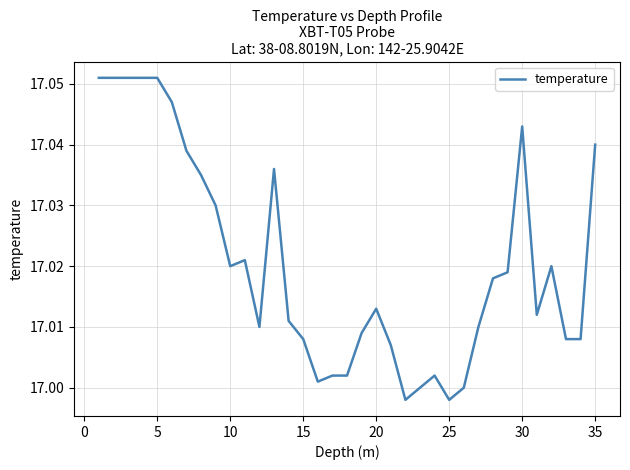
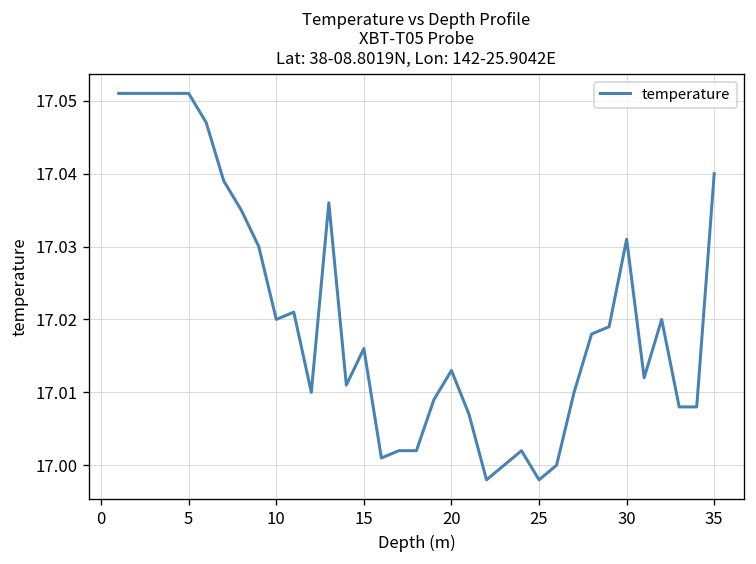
  {
    "5": 17.051,
    "10": 17.020,
-   "15": 17.008,
+   "15": 17.016,
    "20": 17.013,
    "25": 16.998,
-   "30": 17.043,
+   "30": 17.031,
    "35": 17.040
  }
